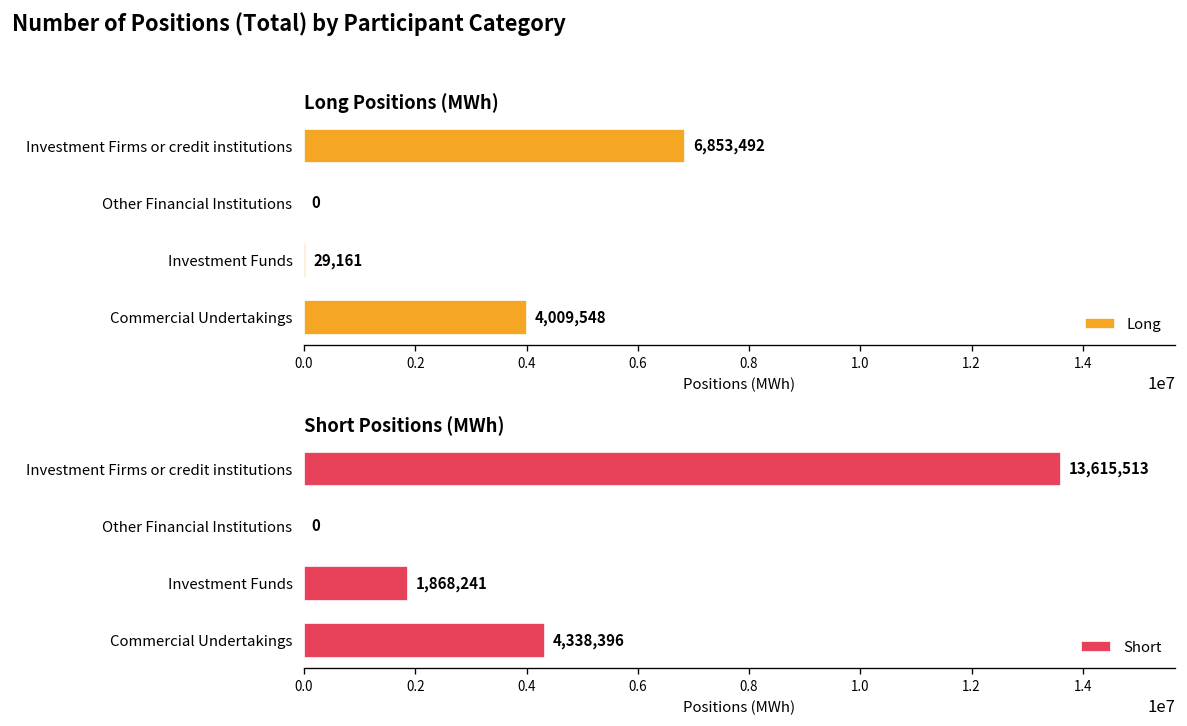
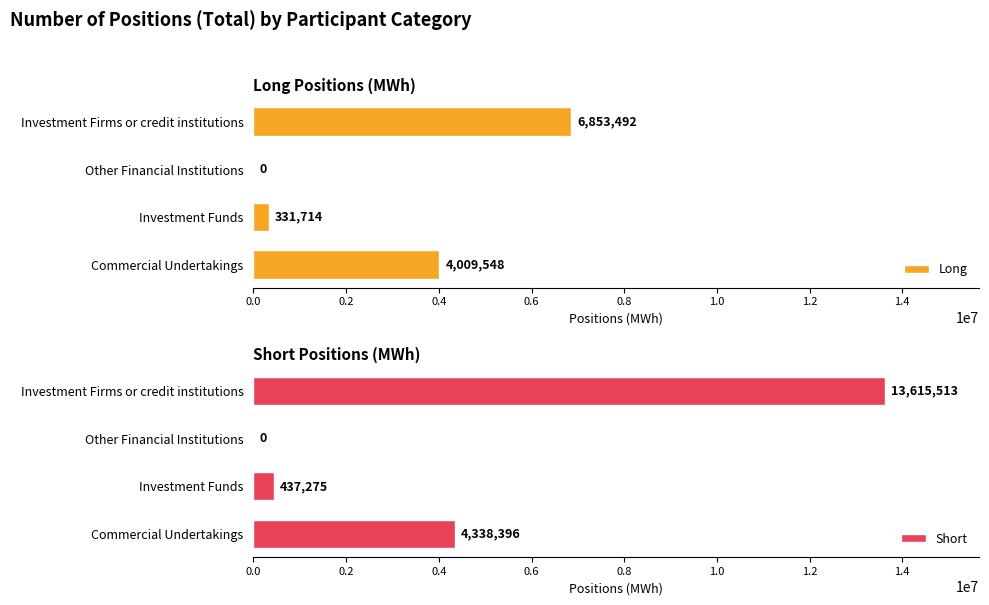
  {
    "Long Positions (MWh)": {
      "Investment Firms or credit institutions": "6,853,492",
      "Other Financial Institutions": "0",
-     "Investment Funds": "29,161",
+     "Investment Funds": "331,714",
      "Commercial Undertakings": "4,009,548"
    },
    "Short Positions (MWh)": {
      "Investment Firms or credit institutions": "13,615,513",
      "Other Financial Institutions": "0",
-     "Investment Funds": "1,868,241",
+     "Investment Funds": "437,275",
      "Commercial Undertakings": "4,338,396"
    }
  }
